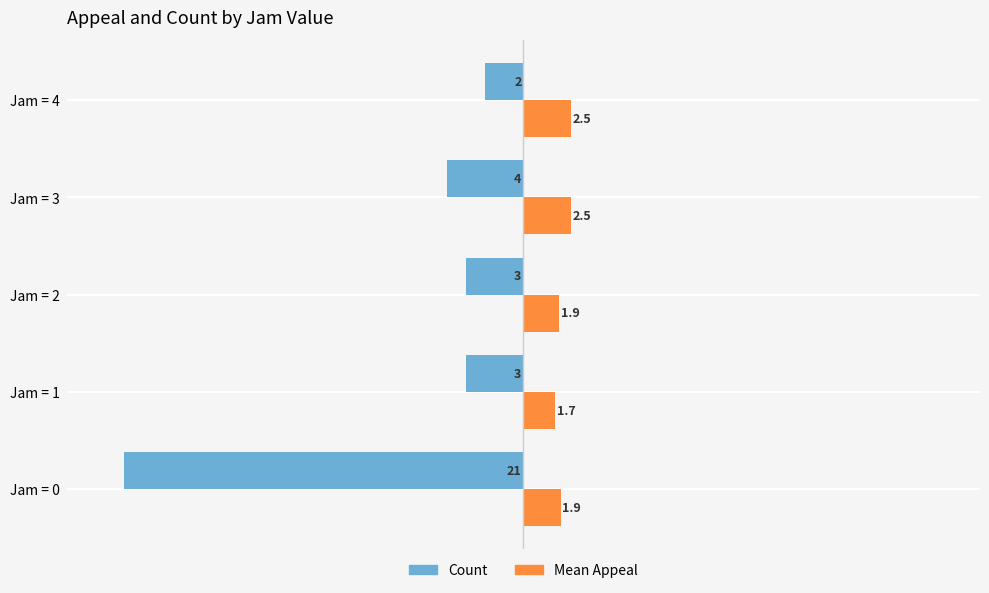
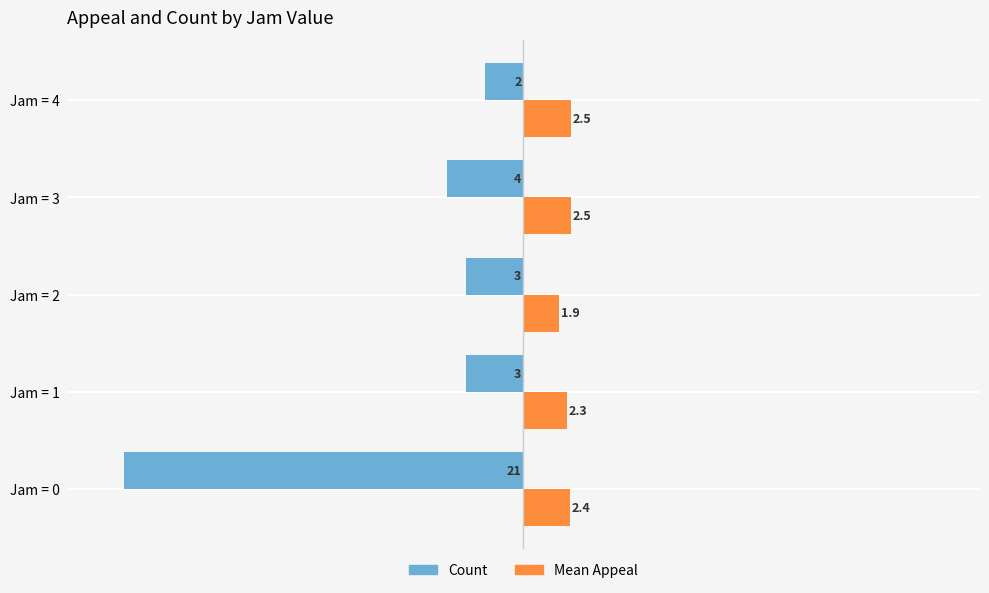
  {
    "Mean Appeal": {
      "Jam = 4": 2.5,
      "Jam = 3": 2.5,
      "Jam = 2": 1.9,
-     "Jam = 1": 1.7,
-     "Jam = 0": 1.9
+     "Jam = 1": 2.3,
+     "Jam = 0": 2.4
    }
  }
